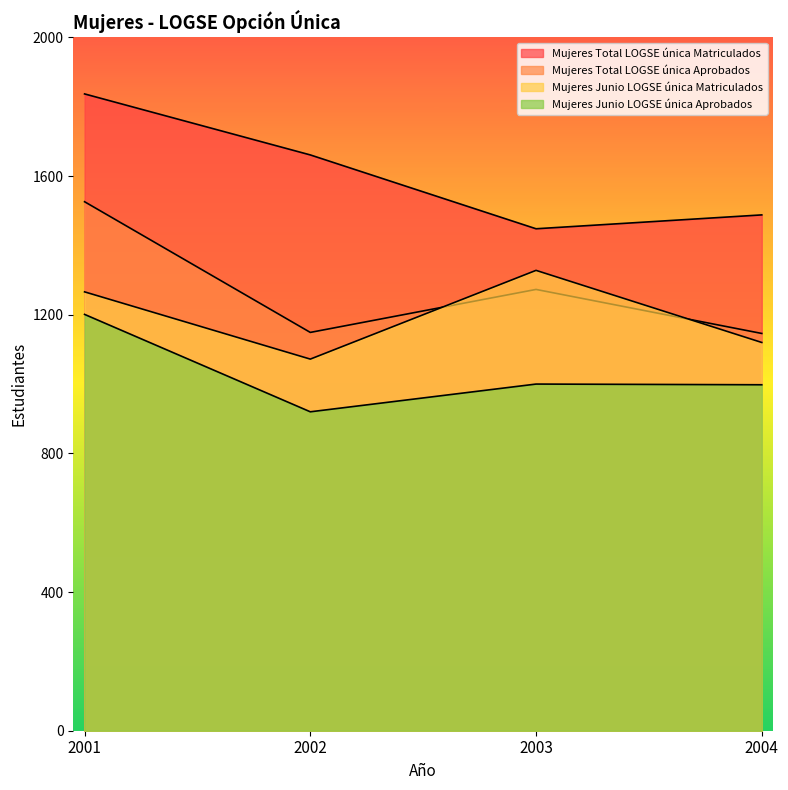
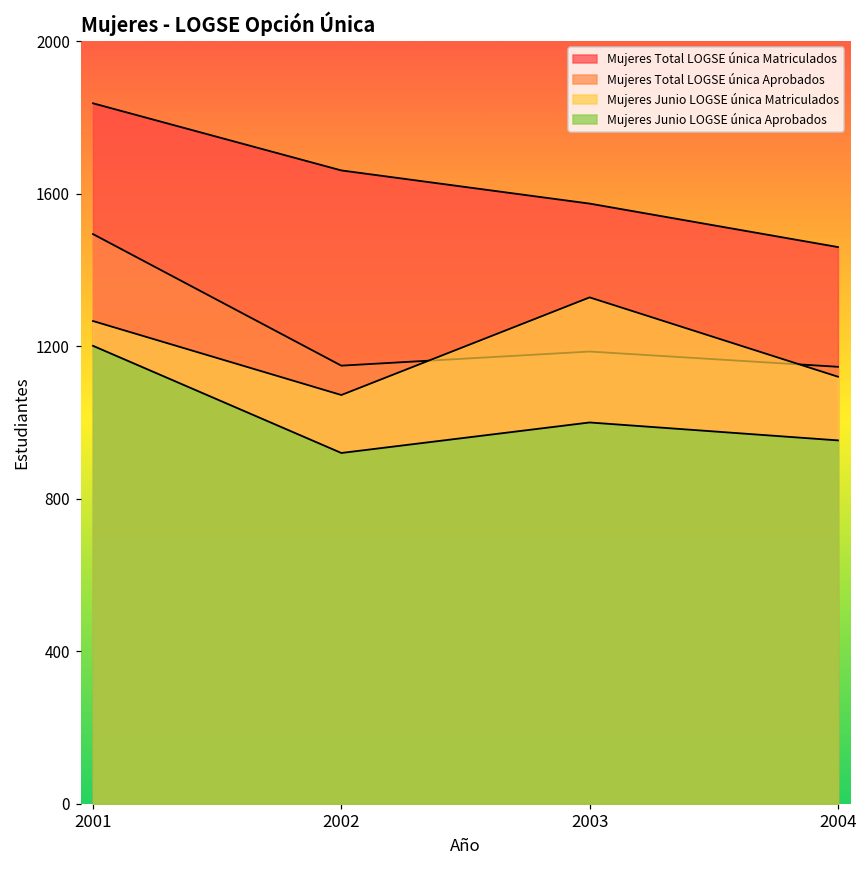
  {
    "Mujeres Total LOGSE única Matriculados": {
      "2001": 1840,
      "2002": 1660,
-     "2003": 1450,
-     "2004": 1490
+     "2003": 1570,
+     "2004": 1460
    },
    "Mujeres Total LOGSE única Aprobados": {
-     "2001": 1530,
+     "2001": 1490,
      "2002": 1150,
-     "2003": 1270,
+     "2003": 1190,
      "2004": 1150
    },
    "Mujeres Junio LOGSE única Matriculados": {
      "2001": 1270,
      "2002": 1070,
      "2003": 1330,
      "2004": 1120
    },
    "Mujeres Junio LOGSE única Aprobados": {
      "2001": 1200,
      "2002": 920,
      "2003": 1000,
-     "2004": 1000
+     "2004": 950
    }
  }
